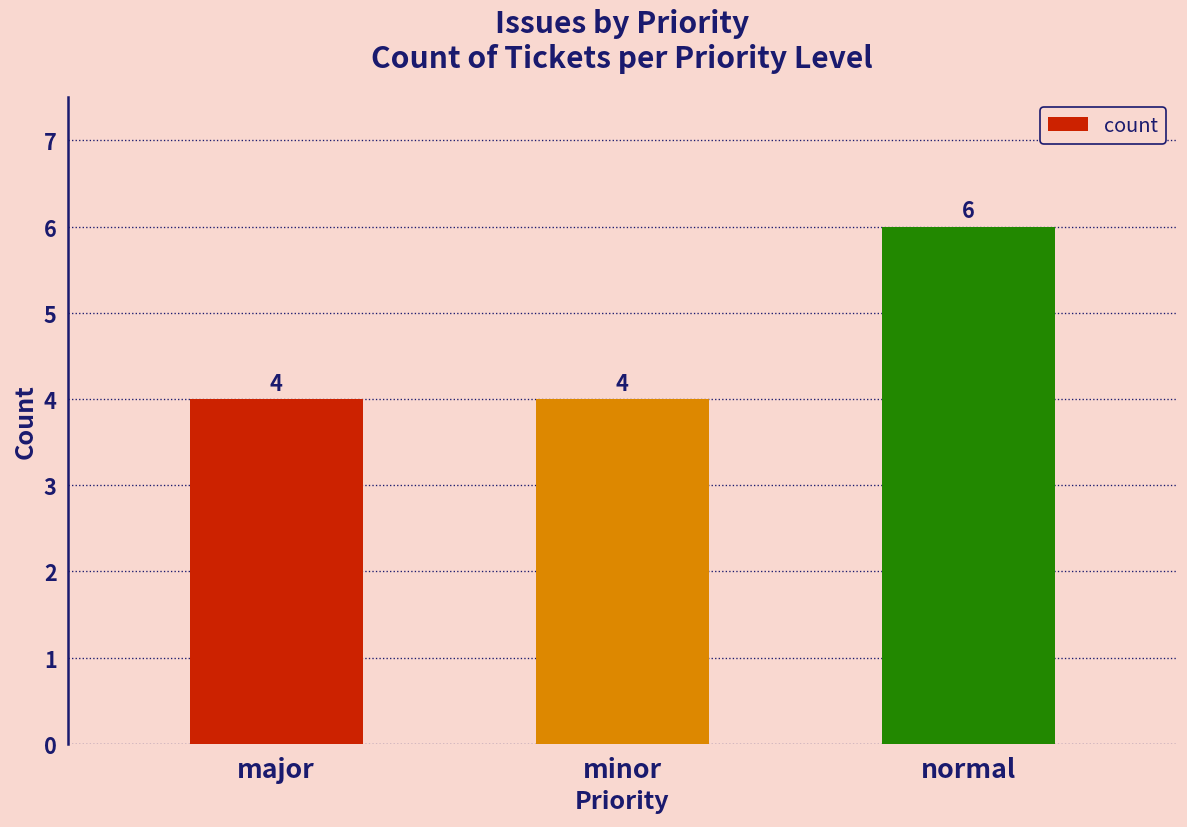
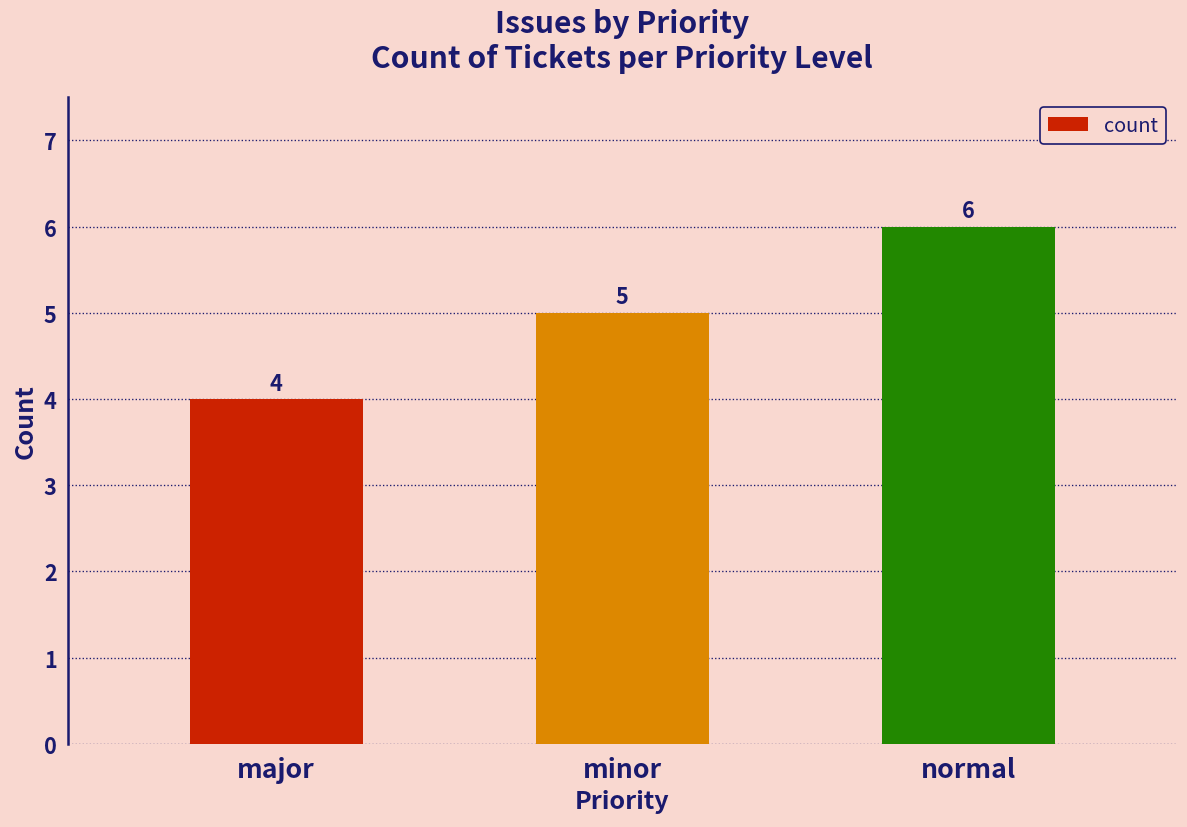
  {
    "major": 4,
-   "minor": 4,
+   "minor": 5,
    "normal": 6
  }
